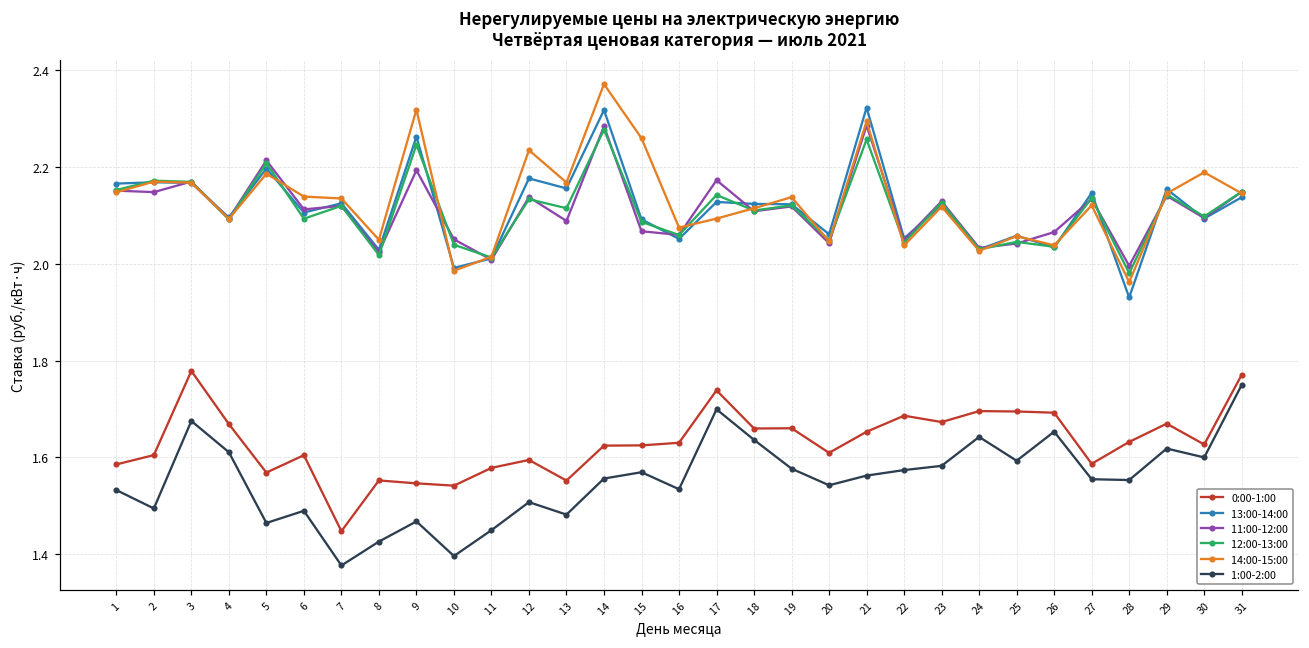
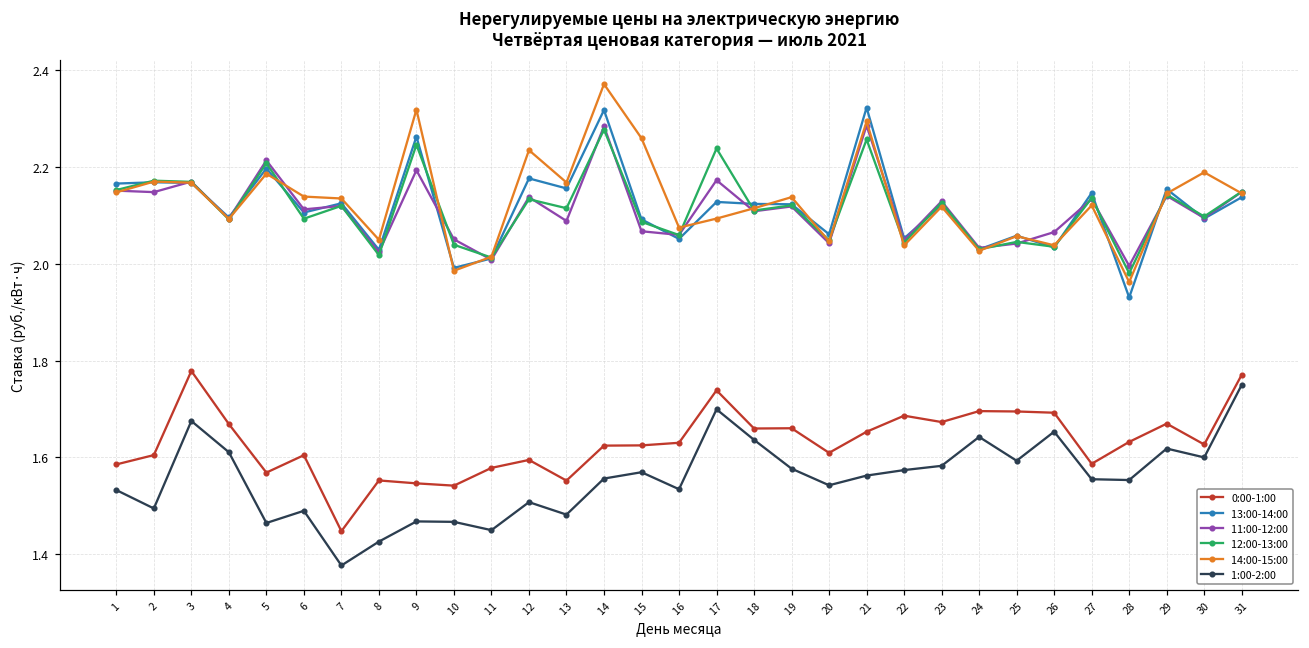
  {
    "0:00-1:00": {
      "1": 1.59,
      "2": 1.60,
      "3": 1.78,
      "4": 1.67,
      "5": 1.57,
      "6": 1.60,
      "7": 1.45,
      "8": 1.55,
      "9": 1.55,
      "10": 1.54,
      "11": 1.58,
      "12": 1.59,
      "13": 1.55,
      "14": 1.62,
      "15": 1.62,
      "16": 1.63,
      "17": 1.74,
      "18": 1.66,
      "19": 1.66,
      "20": 1.61,
      "21": 1.65,
      "22": 1.69,
      "23": 1.67,
      "24": 1.70,
      "25": 1.69,
      "26": 1.69,
      "27": 1.59,
      "28": 1.63,
      "29": 1.67,
      "30": 1.63,
      "31": 1.77
    },
    "13:00-14:00": {
      "1": 2.17,
      "5": 2.20,
      "6": 2.11,
      "9": 2.26,
      "10": 1.99,
      "12": 2.18,
      "13": 2.16,
      "14": 2.32,
      "16": 2.05,
      "17": 2.13,
      "18": 2.12,
      "20": 2.06,
      "21": 2.32,
      "27": 2.15,
      "28": 1.93,
      "29": 2.15,
      "31": 2.14
    },
    "11:00-12:00": {
      "2": 2.15,
      "5": 2.21,
      "6": 2.11,
      "9": 2.19,
      "10": 2.05,
      "13": 2.09,
      "14": 2.28,
      "15": 2.07,
      "17": 2.17,
      "21": 2.29,
      "26": 2.07,
      "28": 2.00
    },
    "12:00-13:00": {
      "5": 2.21,
      "6": 2.09,
      "8": 2.02,
      "9": 2.25,
      "10": 2.04,
      "13": 2.12,
      "14": 2.28,
-     "17": 2.14,
+     "17": 2.24,
      "21": 2.26,
      "28": 1.98
    },
    "14:00-15:00": {
      "5": 2.19,
      "6": 2.14,
      "7": 2.14,
      "8": 2.05,
      "9": 2.32,
      "10": 1.99,
      "12": 2.24,
      "13": 2.17,
      "14": 2.37,
      "15": 2.26,
      "16": 2.08,
      "17": 2.09,
      "19": 2.14,
      "21": 2.29,
      "27": 2.12,
      "28": 1.96,
      "30": 2.19
    },
    "1:00-2:00": {
      "1": 1.53,
      "2": 1.49,
      "3": 1.67,
      "4": 1.61,
      "5": 1.46,
      "6": 1.49,
      "7": 1.38,
      "8": 1.43,
      "9": 1.47,
-     "10": 1.40,
+     "10": 1.47,
      "11": 1.45,
      "12": 1.51,
      "13": 1.48,
      "14": 1.56,
      "15": 1.57,
      "16": 1.53,
      "17": 1.70,
      "18": 1.64,
      "19": 1.58,
      "20": 1.54,
      "21": 1.56,
      "22": 1.57,
      "23": 1.58,
      "24": 1.64,
      "25": 1.59,
      "26": 1.65,
      "27": 1.55,
      "28": 1.55,
      "29": 1.62,
      "30": 1.60,
      "31": 1.75
    }
  }
